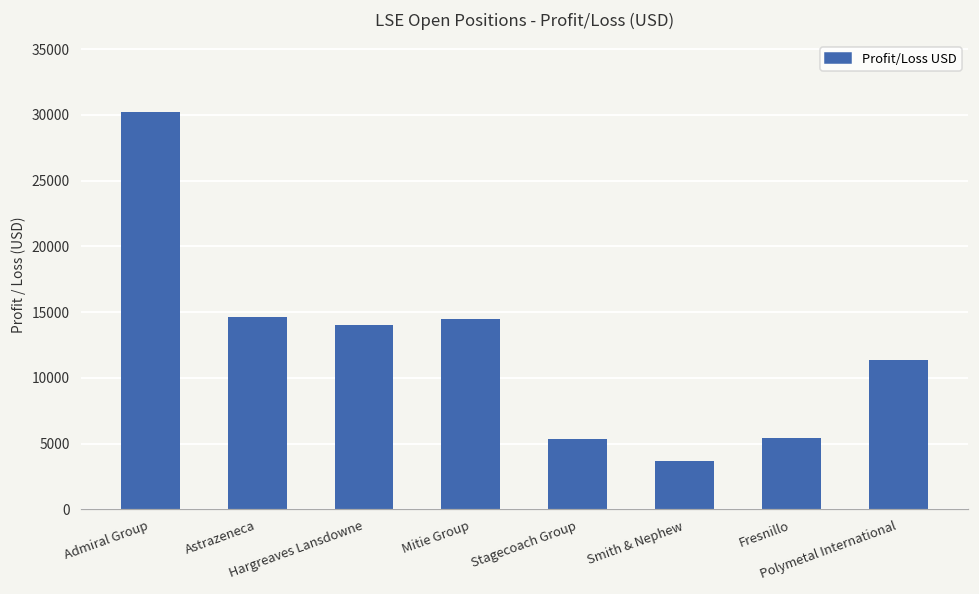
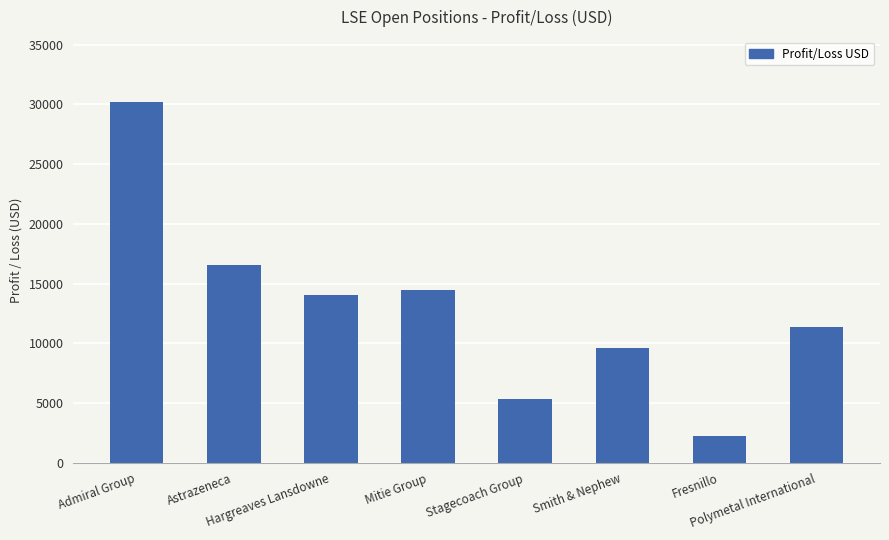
  {
    "Admiral Group": 30200,
-   "Astrazeneca": 14600,
+   "Astrazeneca": 16600,
    "Hargreaves Lansdowne": 14000,
    "Mitie Group": 14500,
    "Stagecoach Group": 5300,
-   "Smith & Nephew": 3700,
-   "Fresnillo": 5400,
+   "Smith & Nephew": 9600,
+   "Fresnillo": 2200,
    "Polymetal International": 11400
  }
